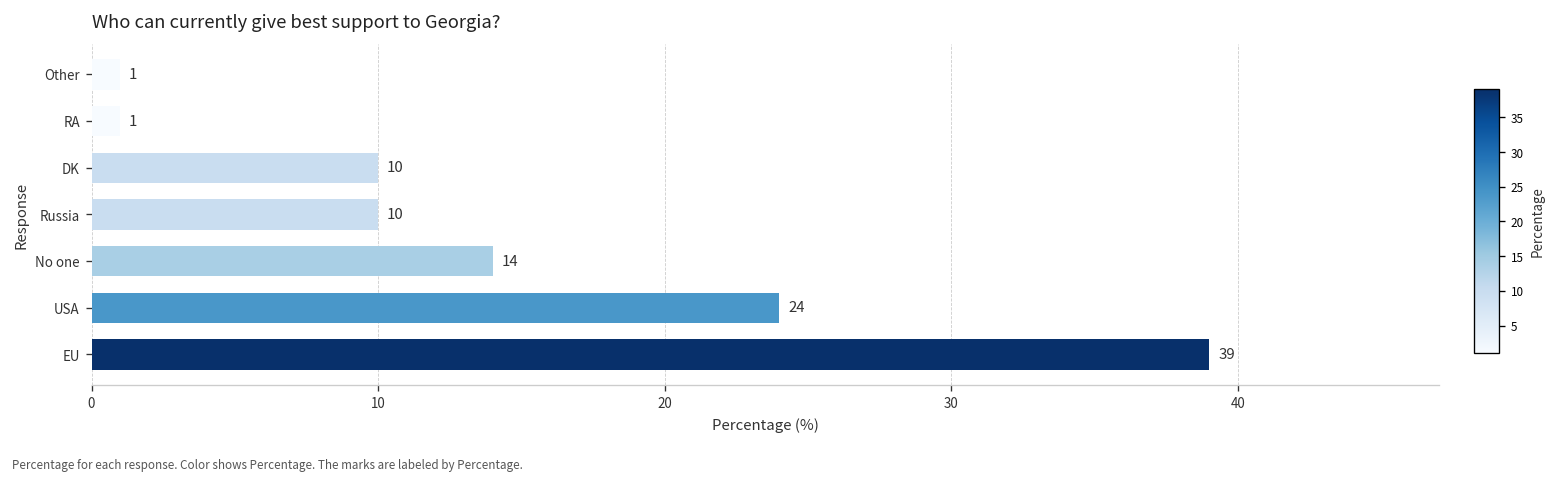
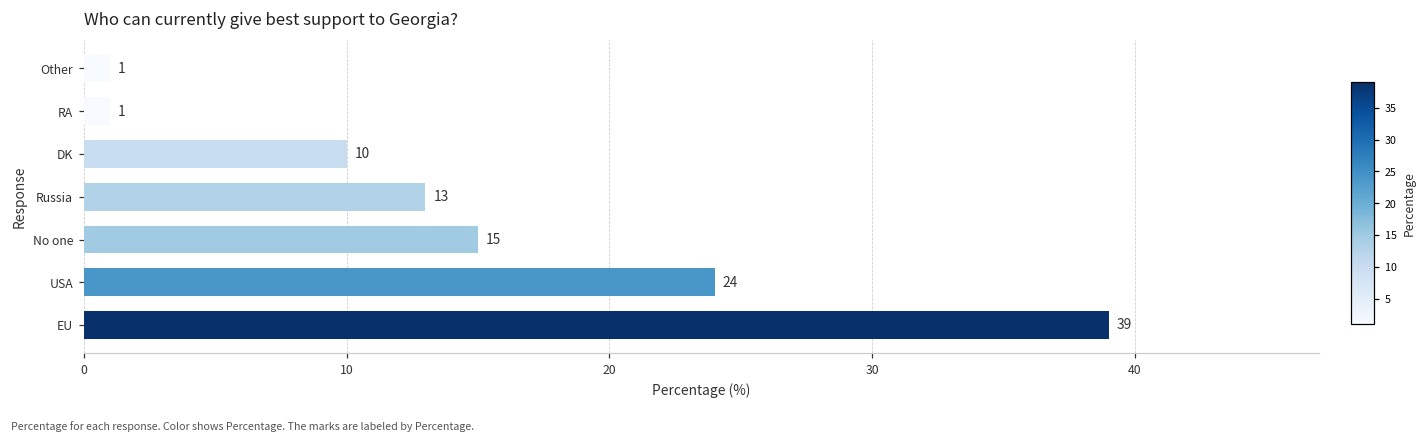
  {
    "Other": 1,
    "RA": 1,
    "DK": 10,
-   "Russia": 10,
-   "No one": 14,
+   "Russia": 13,
+   "No one": 15,
    "USA": 24,
    "EU": 39
  }
